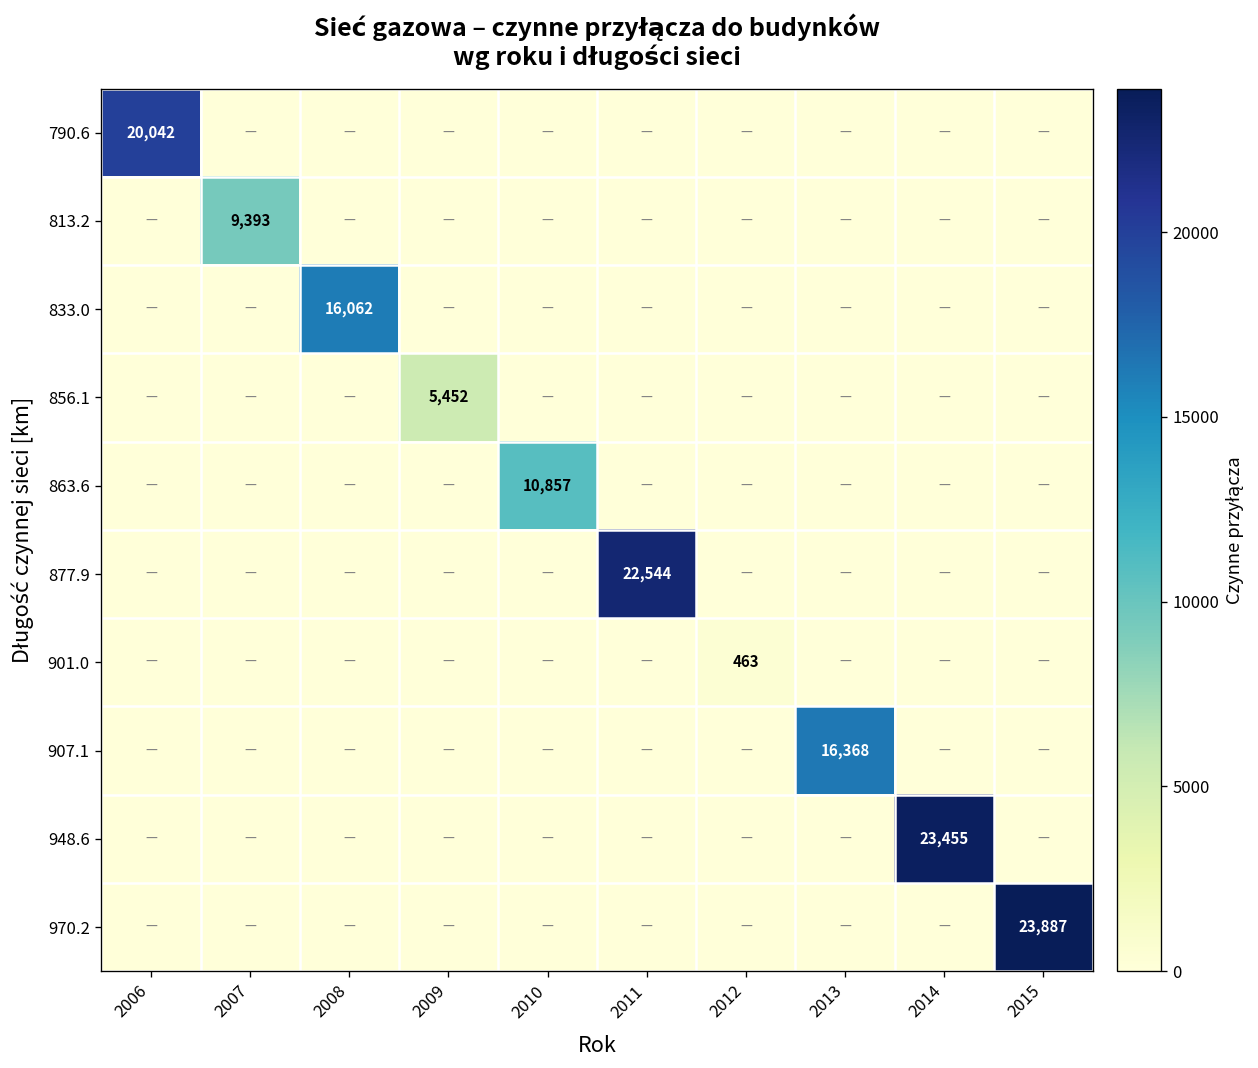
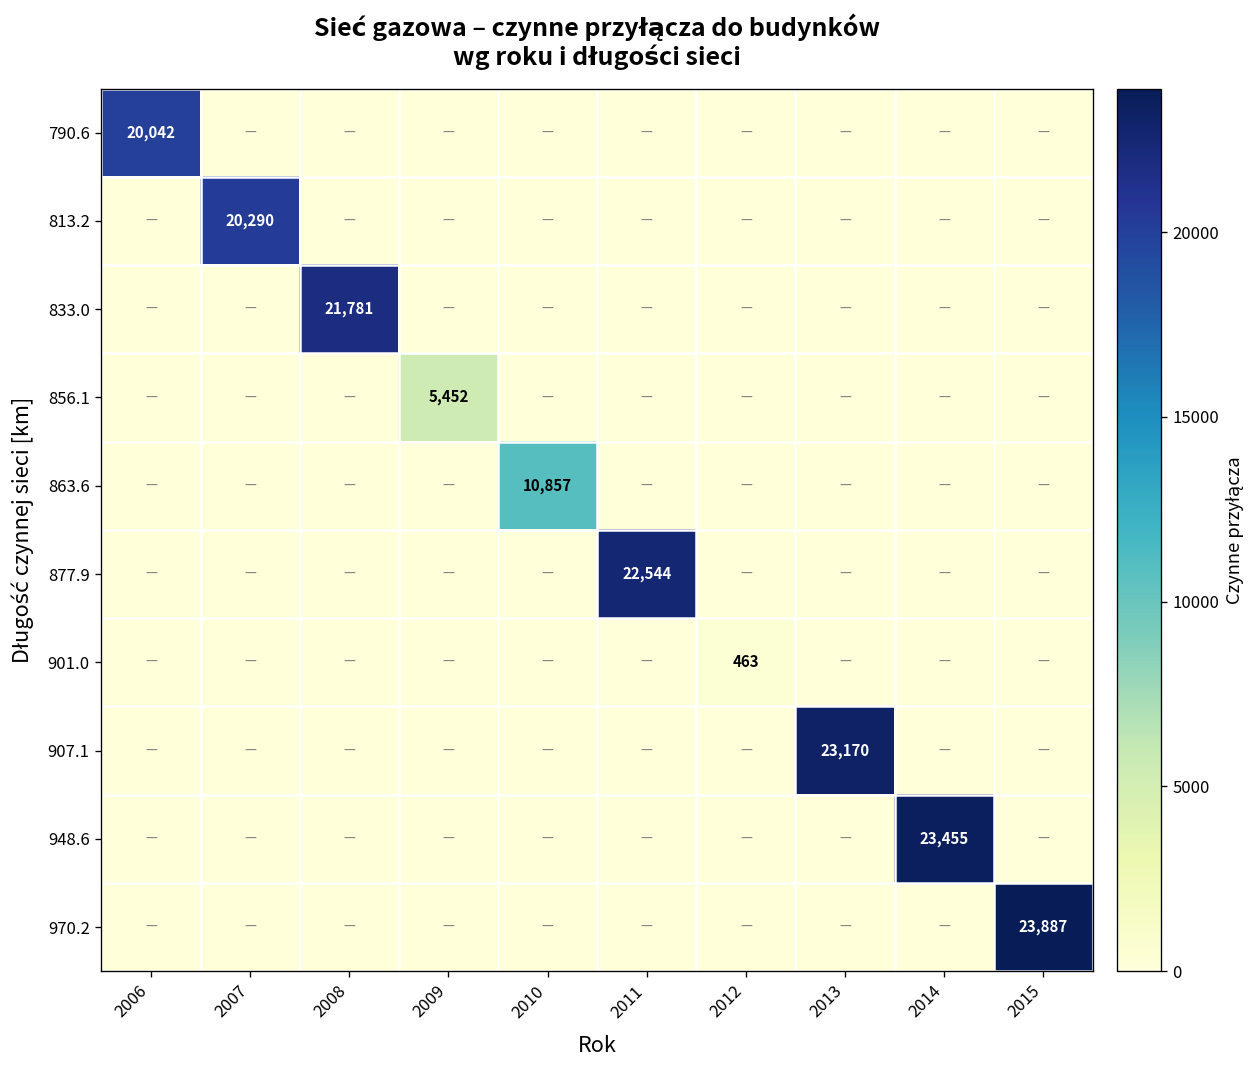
  {
    "790.6": {
      "2006": "20,042"
    },
    "813.2": {
-     "2007": "9,393"
+     "2007": "20,290"
    },
    "833.0": {
-     "2008": "16,062"
+     "2008": "21,781"
    },
    "856.1": {
      "2009": "5,452"
    },
    "863.6": {
      "2010": "10,857"
    },
    "877.9": {
      "2011": "22,544"
    },
    "901.0": {
      "2012": "463"
    },
    "907.1": {
-     "2013": "16,368"
+     "2013": "23,170"
    },
    "948.6": {
      "2014": "23,455"
    },
    "970.2": {
      "2015": "23,887"
    }
  }
